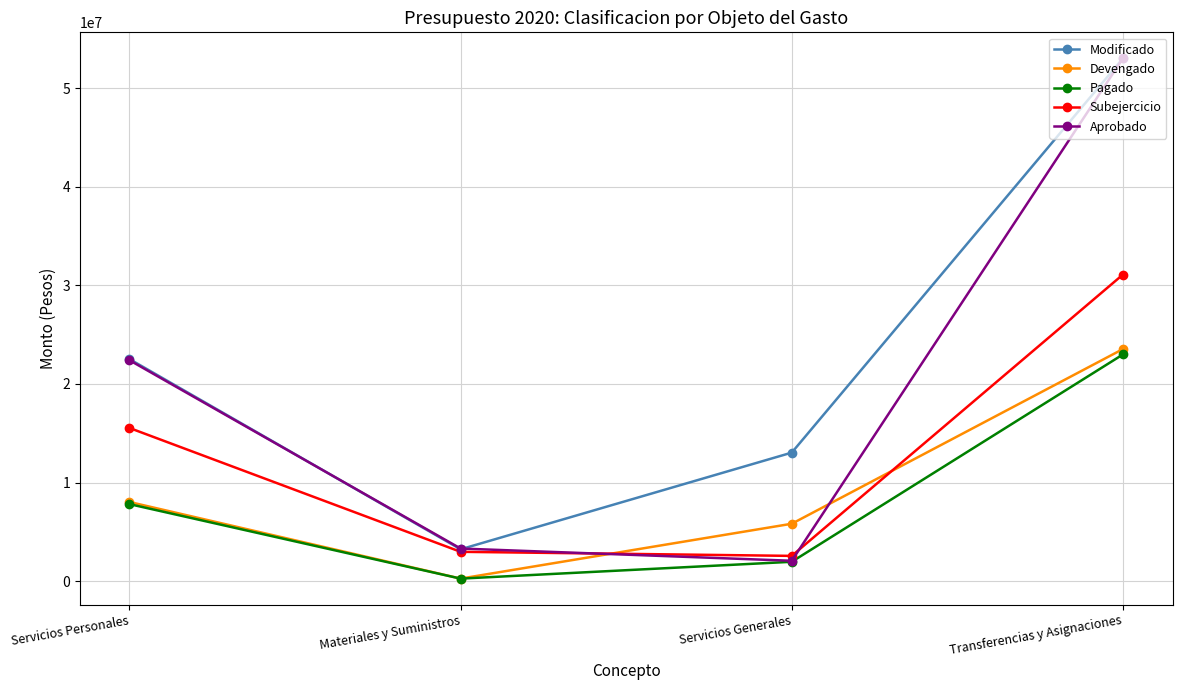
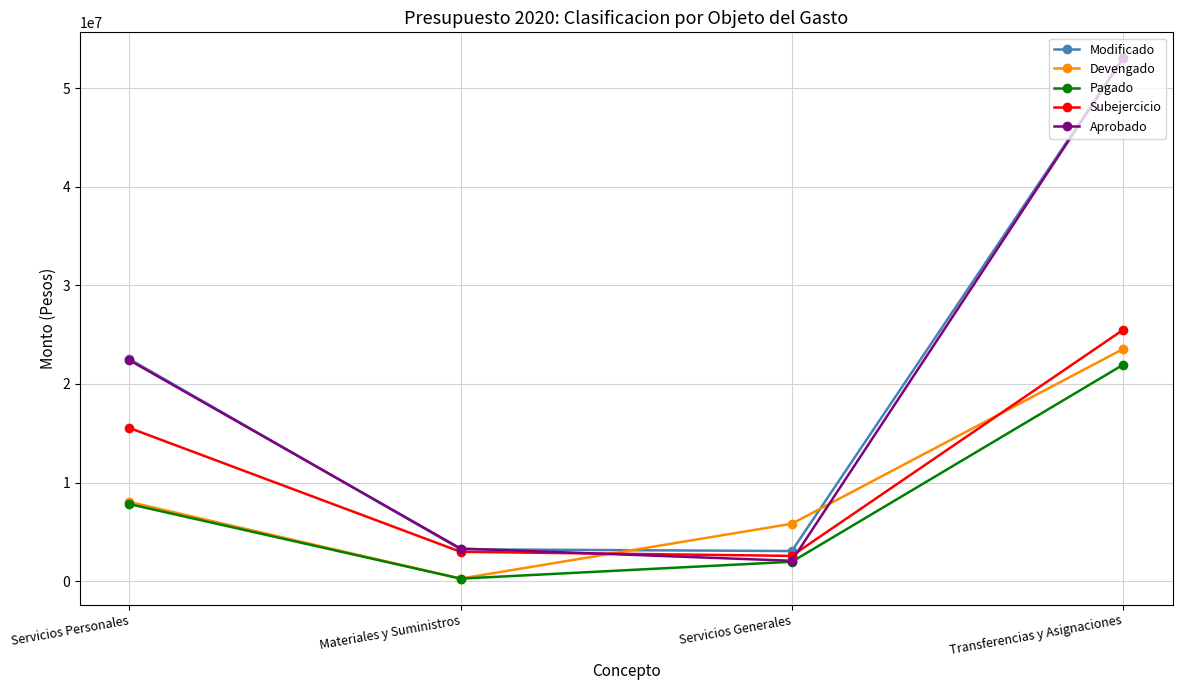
  {
    "Modificado": {
-     "Servicios Generales": 13000000
+     "Servicios Generales": 3000000
    },
    "Devengado": {
      "Servicios Generales": 6000000,
      "Transferencias y Asignaciones": 24000000
    },
    "Pagado": {
-     "Transferencias y Asignaciones": 23000000
+     "Transferencias y Asignaciones": 22000000
    },
    "Subejercicio": {
      "Servicios Personales": 16000000,
      "Servicios Generales": 3000000,
-     "Transferencias y Asignaciones": 31000000
+     "Transferencias y Asignaciones": 25000000
    }
  }
